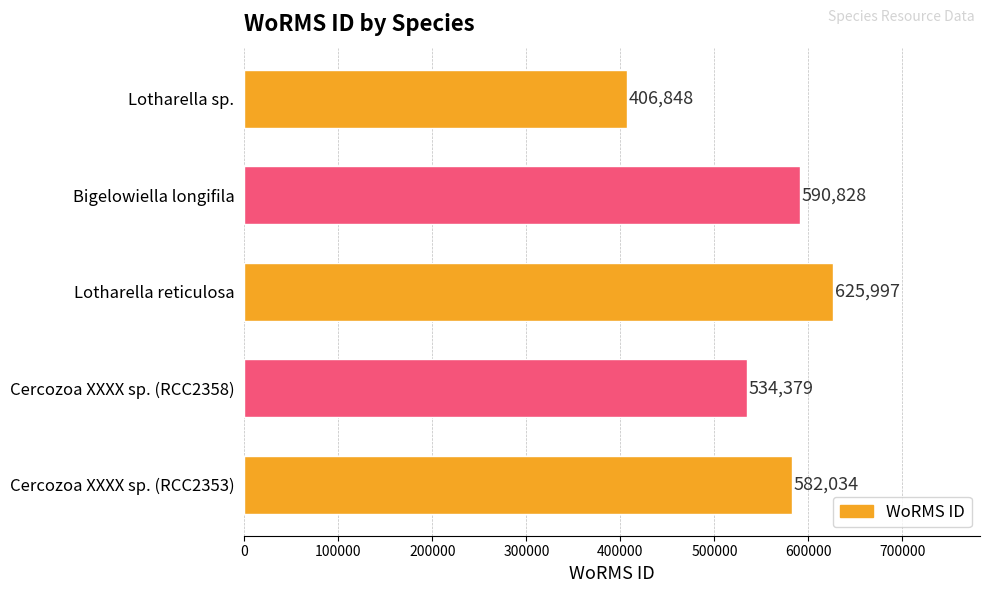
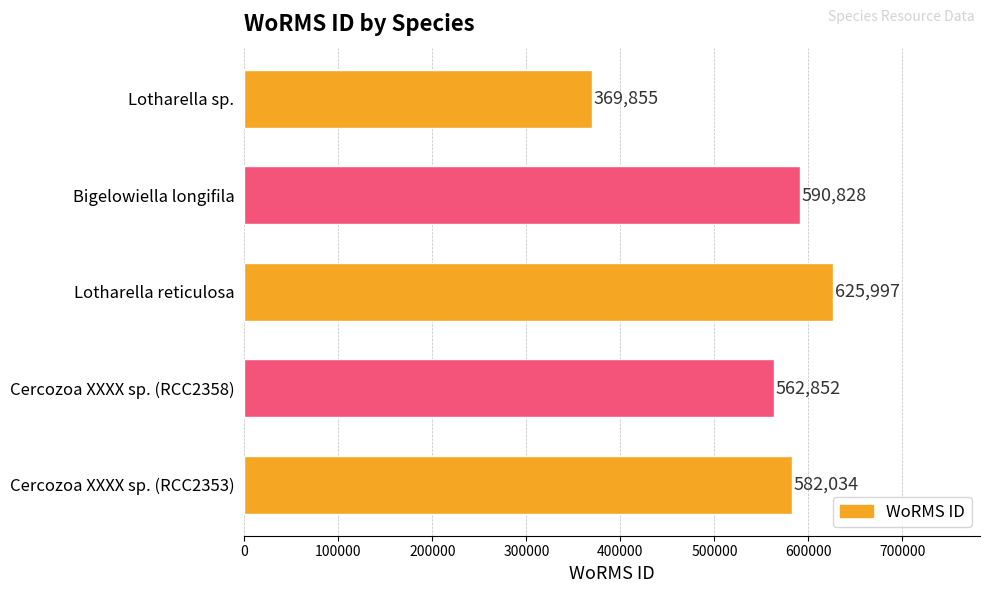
  {
-   "Lotharella sp.": "406,848",
+   "Lotharella sp.": "369,855",
    "Bigelowiella longifila": "590,828",
    "Lotharella reticulosa": "625,997",
-   "Cercozoa XXXX sp. (RCC2358)": "534,379",
+   "Cercozoa XXXX sp. (RCC2358)": "562,852",
    "Cercozoa XXXX sp. (RCC2353)": "582,034"
  }
